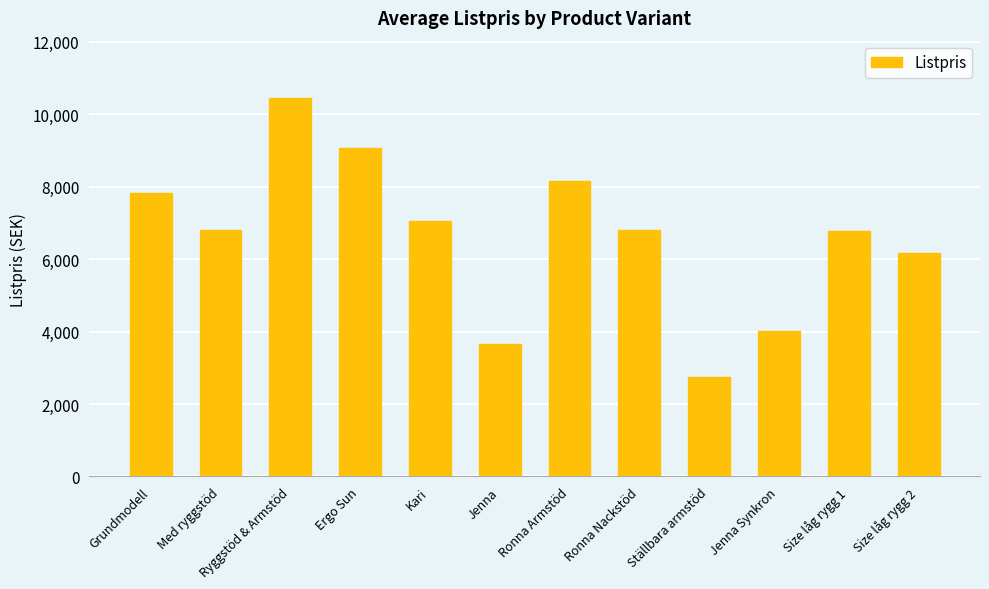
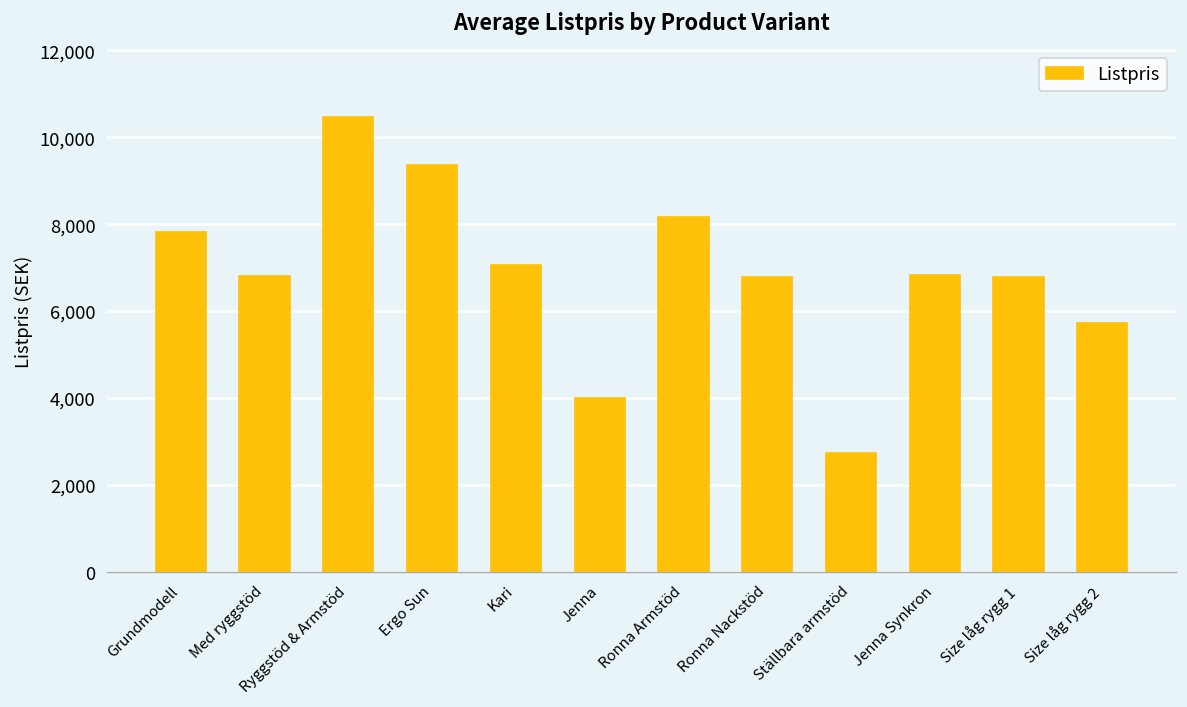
  {
    "Grundmodell": "7,800",
    "Med ryggstöd": "6,800",
    "Ryggstöd & Armstöd": "10,500",
-   "Ergo Sun": "9,100",
+   "Ergo Sun": "9,400",
    "Kari": "7,100",
-   "Jenna": "3,700",
+   "Jenna": "4,000",
    "Ronna Armstöd": "8,200",
    "Ronna Nackstöd": "6,800",
    "Ställbara armstöd": "2,700",
-   "Jenna Synkron": "4,000",
+   "Jenna Synkron": "6,800",
    "Size låg rygg 1": "6,800",
-   "Size låg rygg 2": "6,200"
+   "Size låg rygg 2": "5,700"
  }
